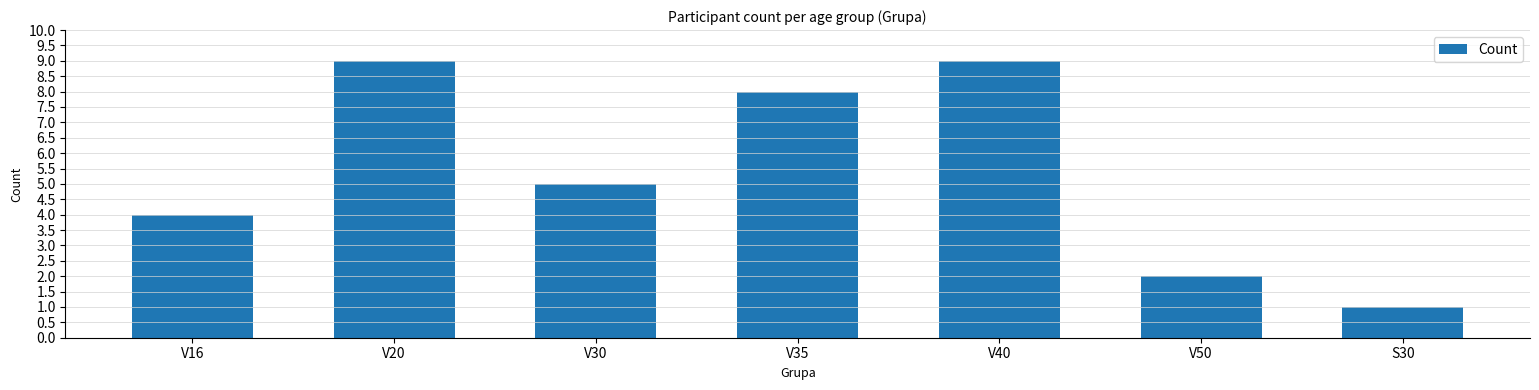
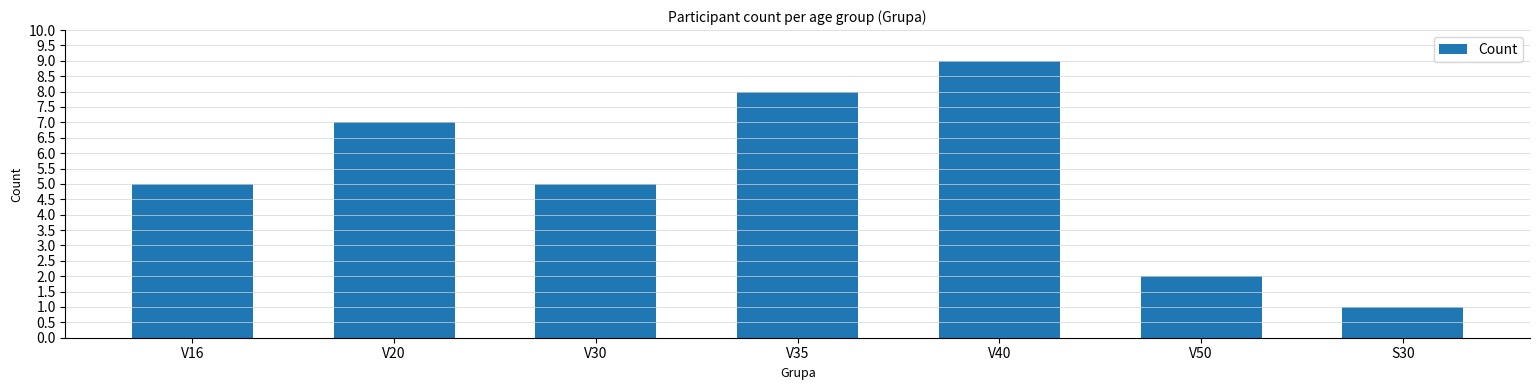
  {
-   "V16": 4,
-   "V20": 9,
+   "V16": 5,
+   "V20": 7,
    "V30": 5,
    "V35": 8,
    "V40": 9,
    "V50": 2,
    "S30": 1
  }
